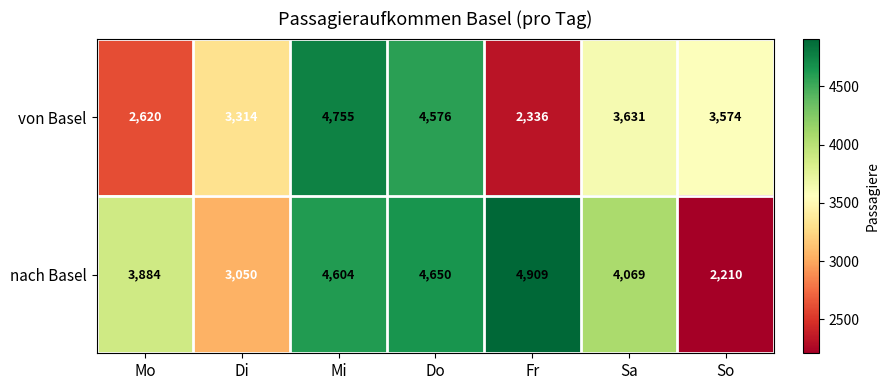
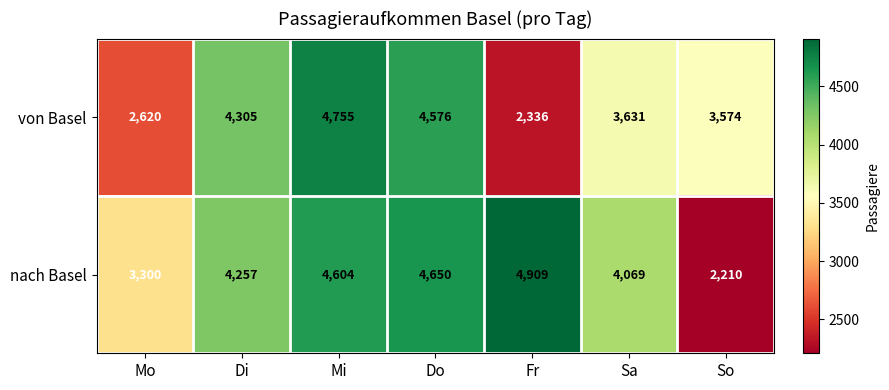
  {
    "von Basel": {
      "Mo": "2,620",
-     "Di": "3,314",
+     "Di": "4,305",
      "Mi": "4,755",
      "Do": "4,576",
      "Fr": "2,336",
      "Sa": "3,631",
      "So": "3,574"
    },
    "nach Basel": {
-     "Mo": "3,884",
-     "Di": "3,050",
+     "Mo": "3,300",
+     "Di": "4,257",
      "Mi": "4,604",
      "Do": "4,650",
      "Fr": "4,909",
      "Sa": "4,069",
      "So": "2,210"
    }
  }
